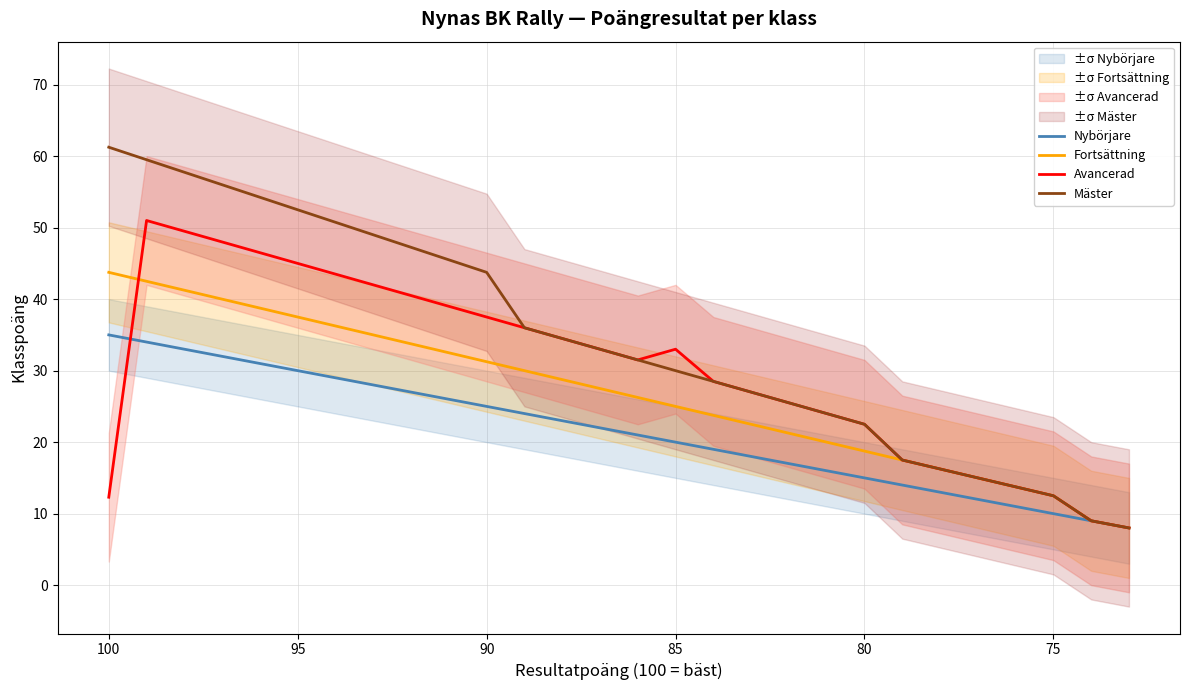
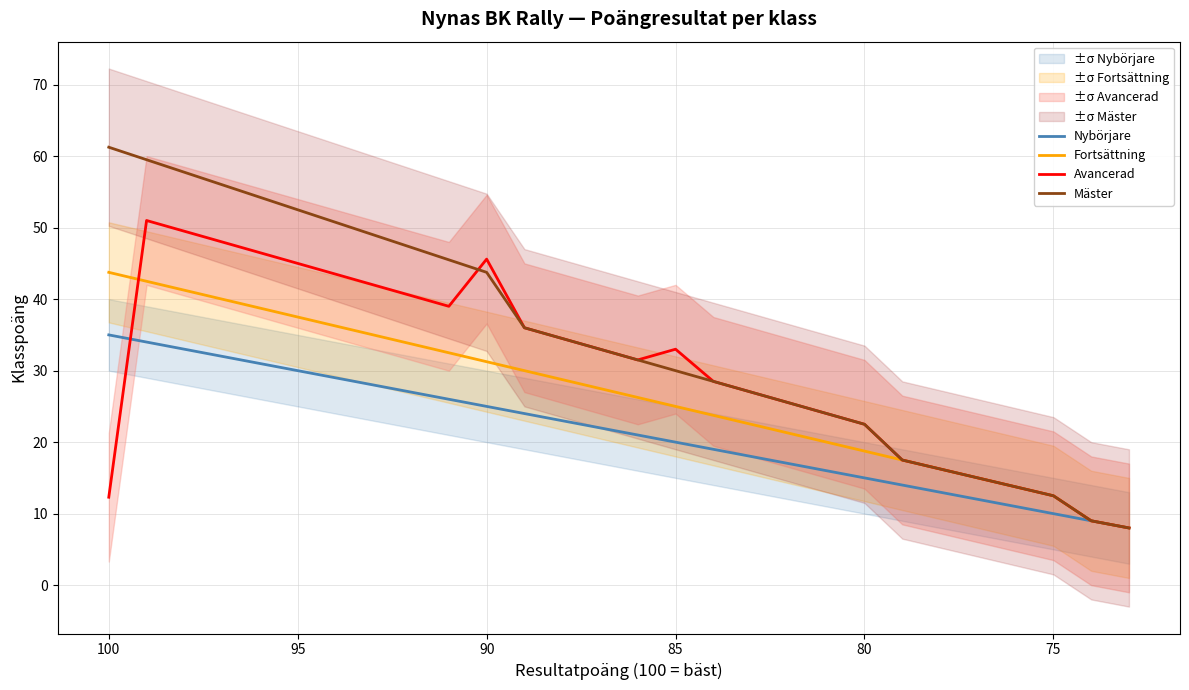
  {
    "Avancerad": {
      "100": 12,
      "95": 45,
-     "90": 38,
+     "90": 46,
      "85": 33
    }
  }
